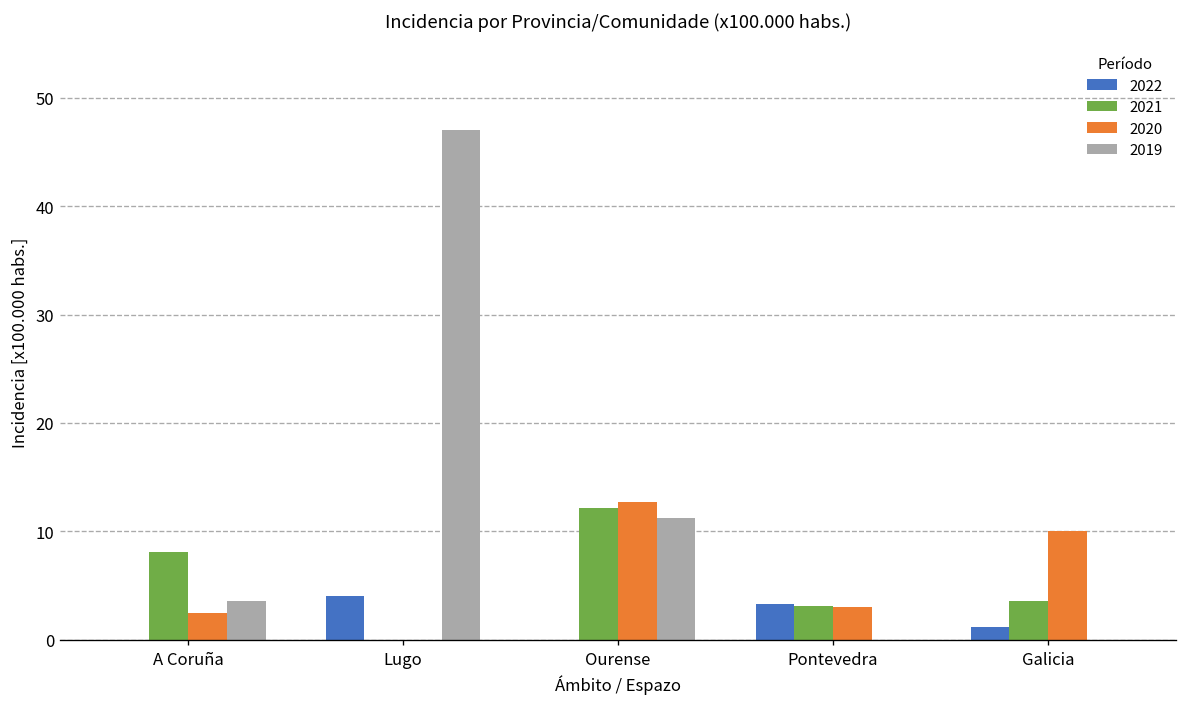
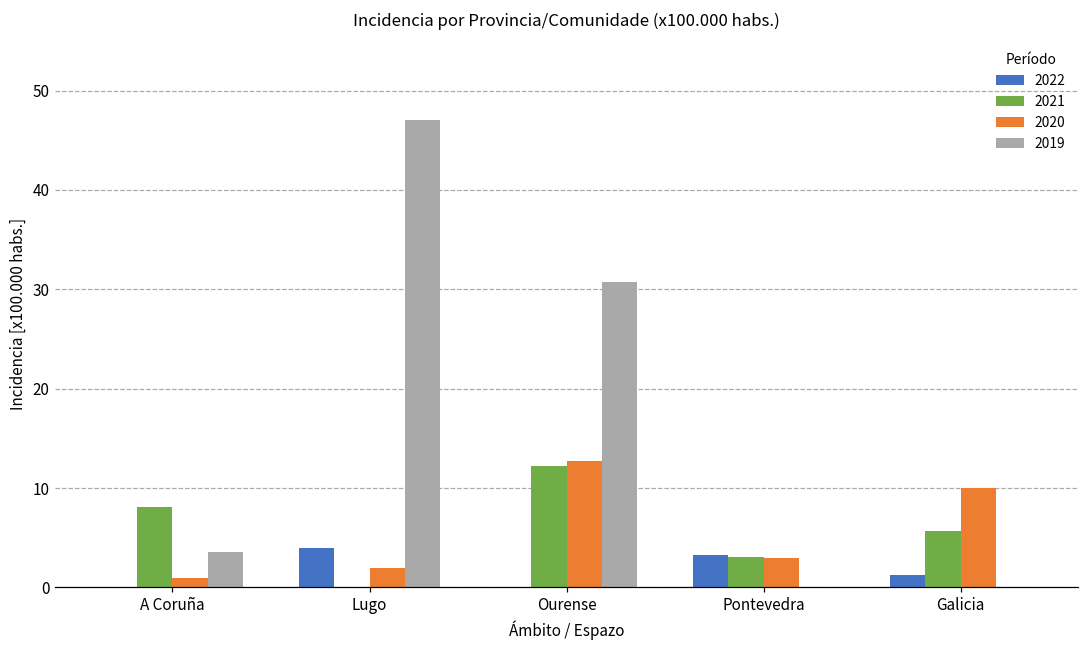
  {
    "2022": {
      "A Coruña": 0,
      "Lugo": 4,
      "Ourense": 0,
      "Pontevedra": 3,
      "Galicia": 1
    },
    "2021": {
      "A Coruña": 8,
      "Lugo": 0,
      "Ourense": 12,
      "Pontevedra": 3,
-     "Galicia": 4
+     "Galicia": 6
    },
    "2020": {
-     "A Coruña": 3,
-     "Lugo": 0,
+     "A Coruña": 1,
+     "Lugo": 2,
      "Ourense": 13,
      "Pontevedra": 3,
      "Galicia": 10
    },
    "2019": {
      "A Coruña": 4,
      "Lugo": 47,
-     "Ourense": 11,
+     "Ourense": 31,
      "Pontevedra": 0,
      "Galicia": 0
    }
  }
